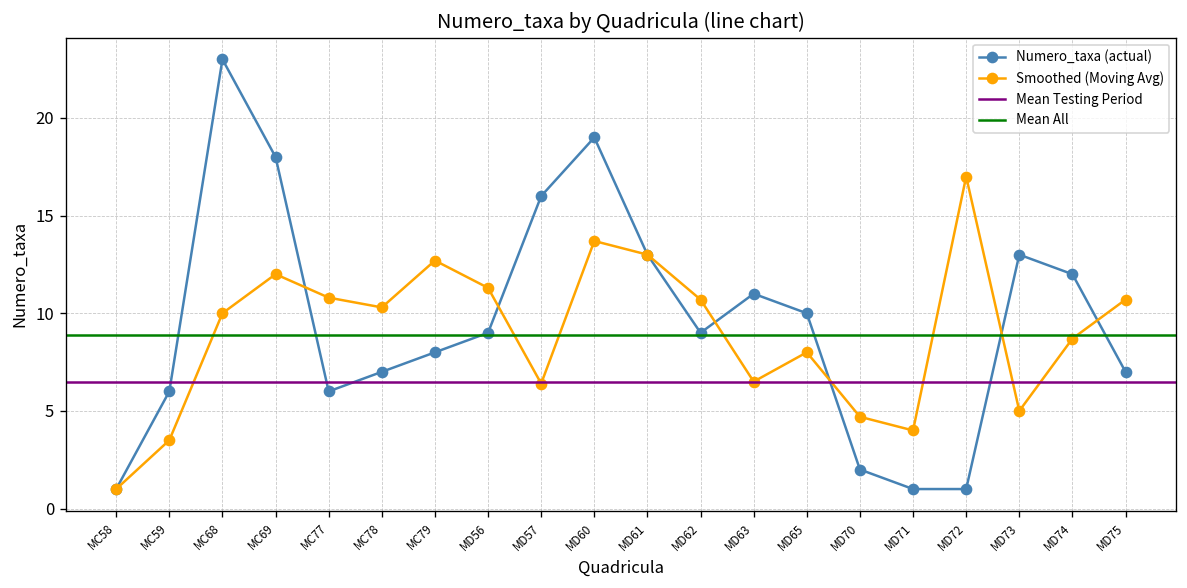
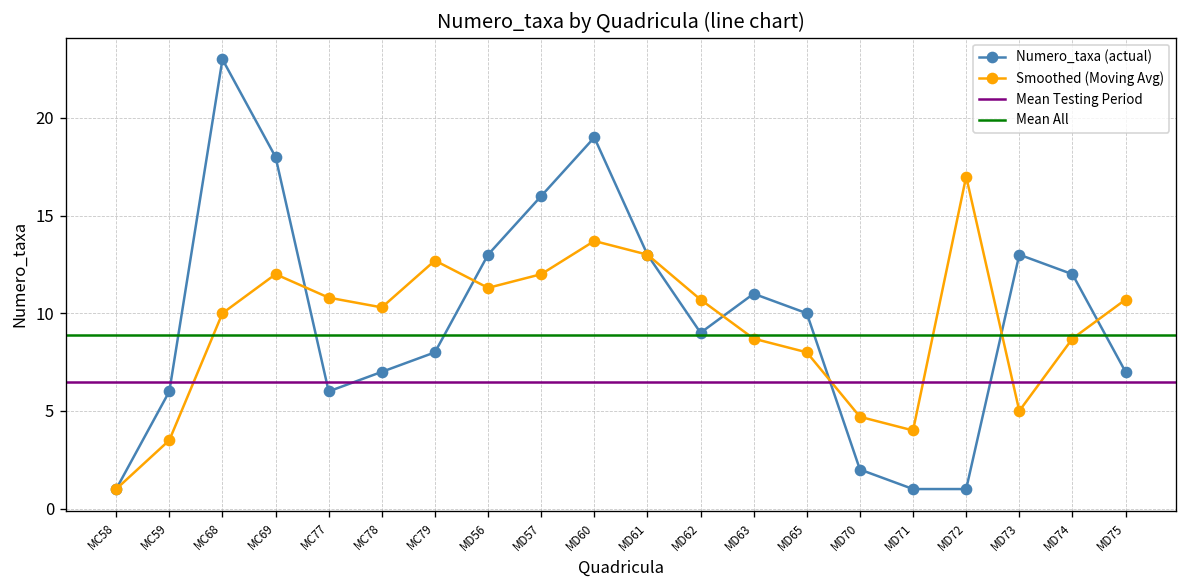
  {
    "Numero_taxa (actual)": {
      "MC59": 6,
      "MC68": 23,
      "MC69": 18,
      "MC77": 6,
      "MC78": 7,
      "MC79": 8,
-     "MD56": 9,
+     "MD56": 13,
      "MD57": 16,
      "MD60": 19,
      "MD62": 9,
      "MD63": 11,
      "MD65": 10,
      "MD70": 2,
      "MD71": 1,
      "MD72": 1,
      "MD73": 13,
      "MD74": 12,
      "MD75": 7
    },
    "Smoothed (Moving Avg)": {
      "MC59": 3.5,
      "MC68": 10.0,
      "MC69": 12.0,
      "MC77": 10.8,
      "MC78": 10.3,
      "MC79": 12.7,
      "MD56": 11.3,
-     "MD57": 6.4,
+     "MD57": 12.0,
      "MD60": 13.7,
      "MD62": 10.7,
-     "MD63": 6.5,
+     "MD63": 8.7,
      "MD65": 8.0,
      "MD70": 4.7,
      "MD71": 4.0,
      "MD72": 17.0,
      "MD73": 5.0,
      "MD74": 8.7,
      "MD75": 10.7
    }
  }
